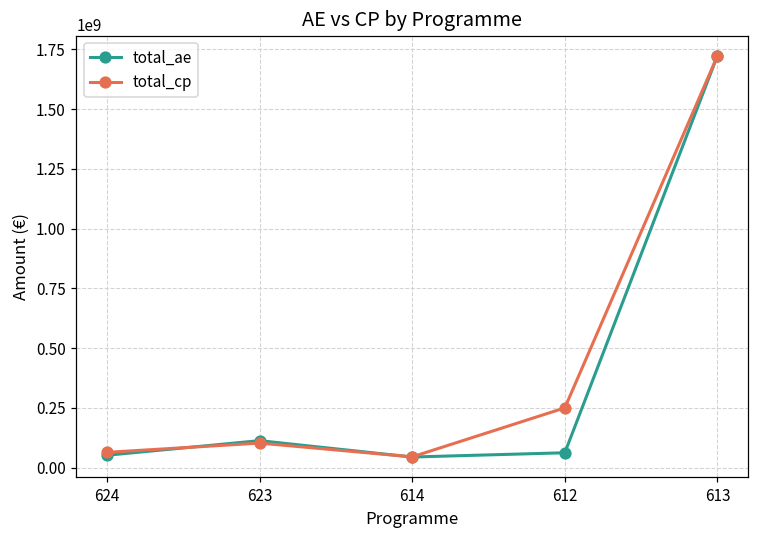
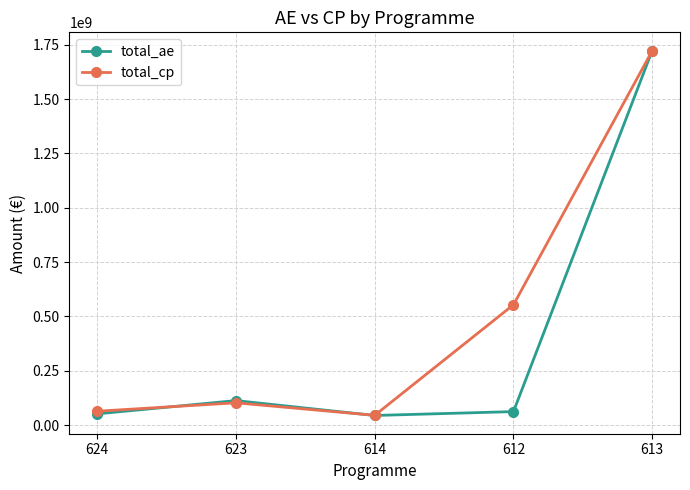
  {
    "total_ae": {
      "624": 50000000,
      "612": 60000000
    },
    "total_cp": {
      "624": 60000000,
-     "612": 250000000
+     "612": 550000000
    }
  }
